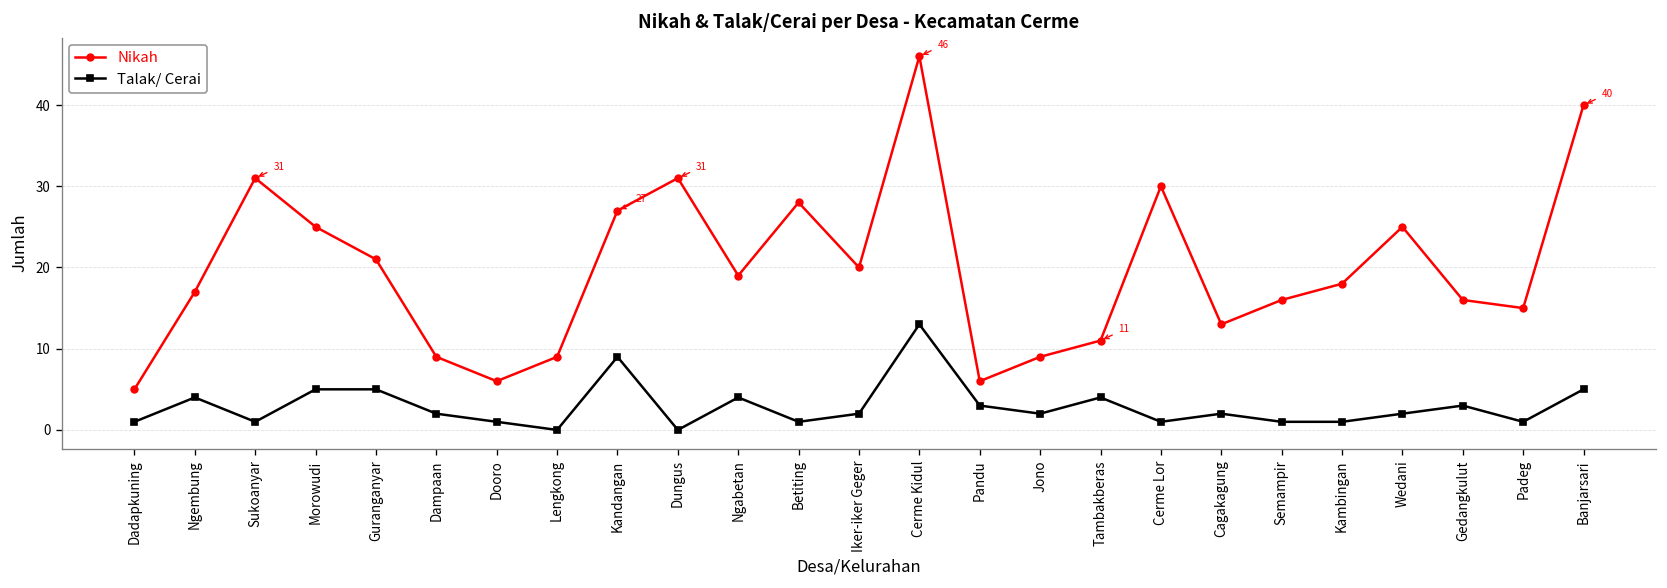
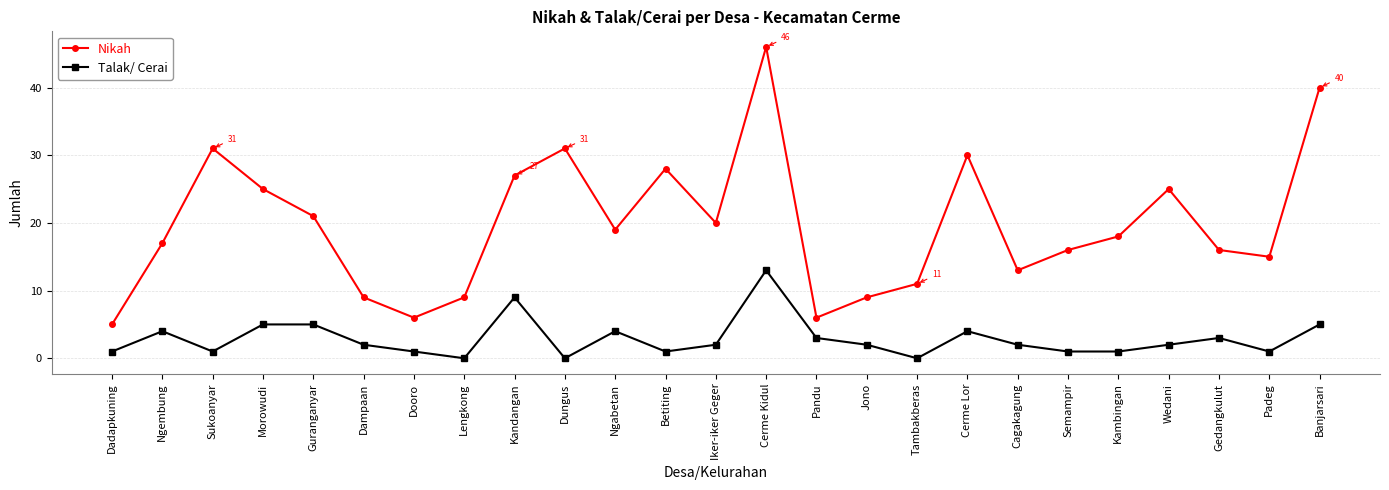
  {
    "Nikah": {
      "Sukoanyar": 31,
      "Kandangan": 27,
      "Dungus": 31,
      "Cerme Kidul": 46,
      "Tambakberas": 11,
      "Banjarsari": 40
    },
    "Talak/ Cerai": {
      "Dadapkuning": 1,
      "Ngembung": 4,
      "Sukoanyar": 1,
      "Morowudi": 5,
      "Guranganyar": 5,
      "Dampaan": 2,
      "Dooro": 1,
      "Lengkong": 0,
      "Kandangan": 9,
      "Dungus": 0,
      "Ngabetan": 4,
      "Betiting": 1,
      "Iker-iker Geger": 2,
      "Cerme Kidul": 13,
      "Pandu": 3,
      "Jono": 2,
-     "Tambakberas": 4,
-     "Cerme Lor": 1,
+     "Tambakberas": 0,
+     "Cerme Lor": 4,
      "Cagakagung": 2,
      "Semampir": 1,
      "Kambingan": 1,
      "Wedani": 2,
      "Gedangkulut": 3,
      "Padeg": 1,
      "Banjarsari": 5
    }
  }
